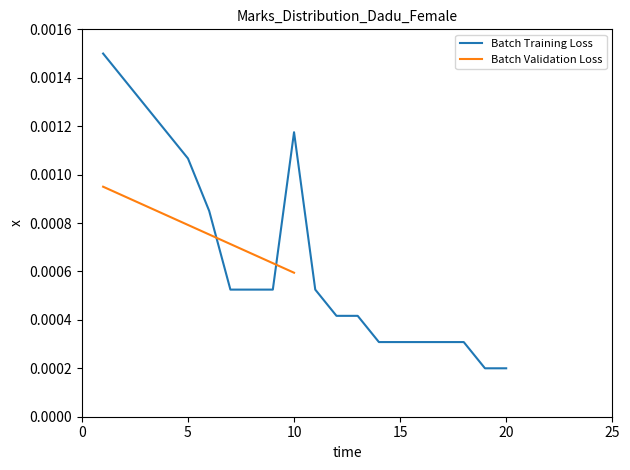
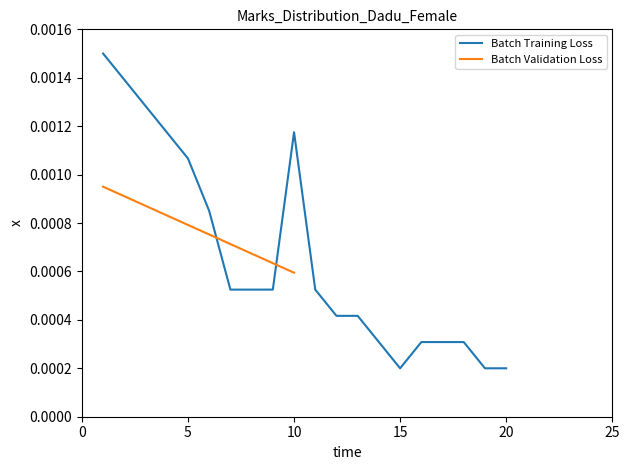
  {
    "Batch Training Loss": {
      "5": 0.00107,
      "10": 0.00117,
-     "15": 0.00031,
+     "15": 0.00020,
      "20": 0.00020
    },
    "Batch Validation Loss": {
      "5": 0.00079,
      "10": 0.00059
    }
  }
